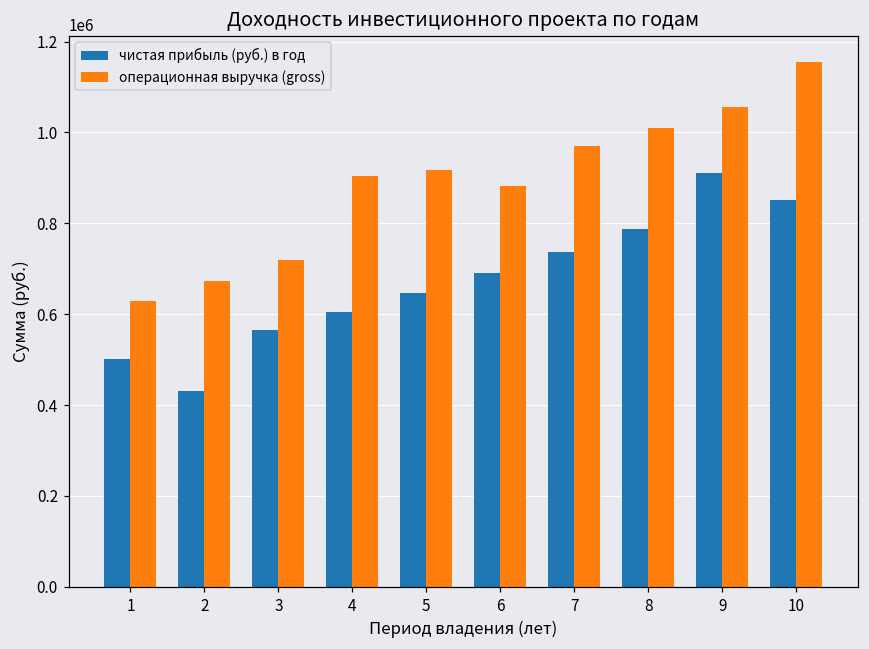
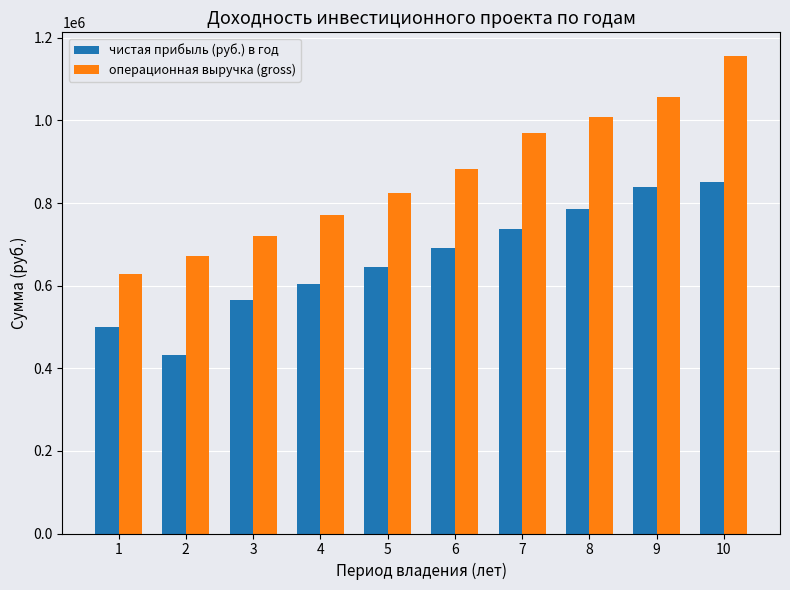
  {
    "чистая прибыль (руб.) в год": {
      "1": 500000,
      "2": 430000,
      "3": 570000,
      "4": 600000,
      "5": 650000,
      "6": 690000,
      "7": 740000,
      "8": 790000,
-     "9": 910000,
+     "9": 840000,
      "10": 850000
    },
    "операционная выручка (gross)": {
      "1": 630000,
      "2": 670000,
      "3": 720000,
-     "4": 900000,
-     "5": 920000,
+     "4": 770000,
+     "5": 820000,
      "6": 880000,
      "7": 970000,
      "8": 1010000,
      "9": 1060000,
      "10": 1160000
    }
  }
